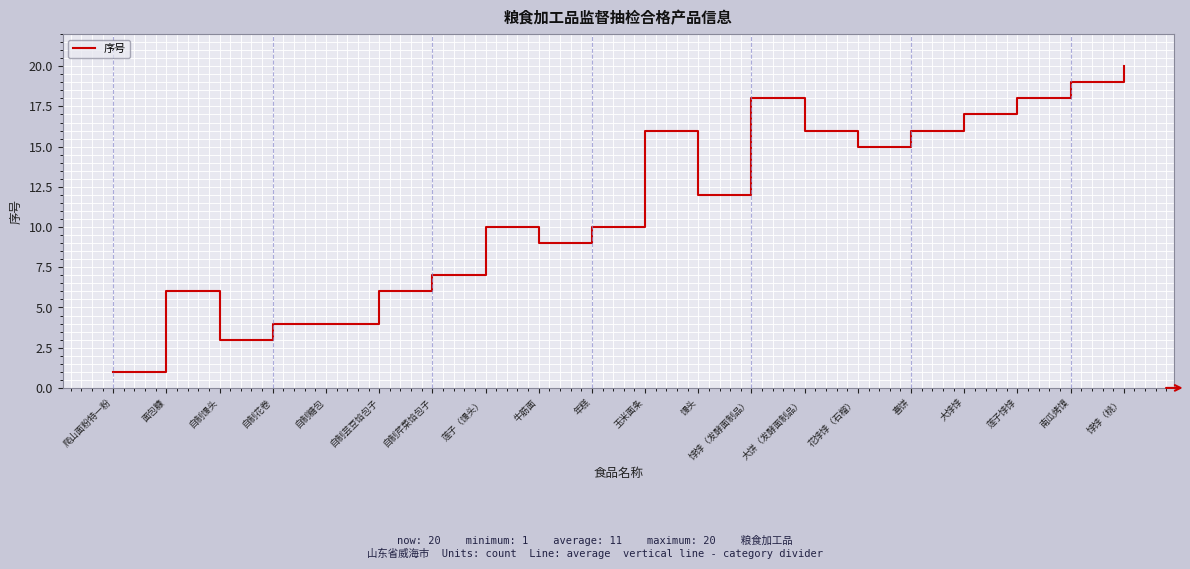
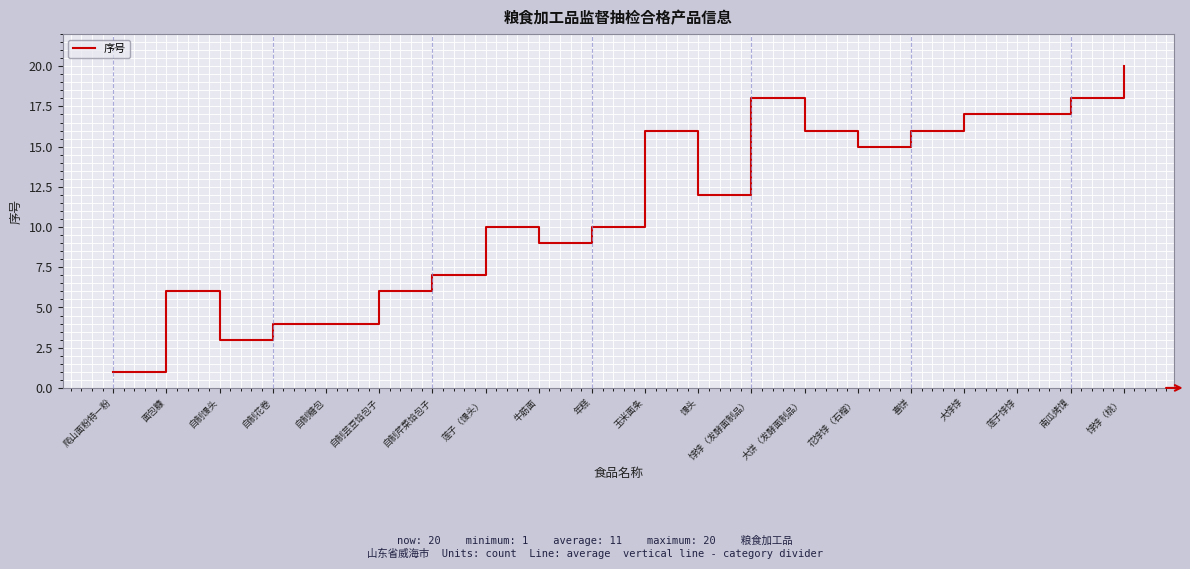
  {
    "爬山面粉特一粉": 1,
    "面包糠": 6,
    "自制馒头": 3,
    "自制花卷": 4,
    "自制糖包": 4,
    "自制芸豆馅包子": 6,
    "自制芹菜馅包子": 7,
    "莲子（馒头）": 10,
    "牛筋面": 9,
    "年糕": 10,
    "玉米面条": 16,
    "馒头": 12,
    "饽饽（发酵面制品）": 18,
    "大饼（发酵面制品）": 16,
    "花饽饽（石榴）": 15,
    "喜饼": 16,
    "大饽饽": 17,
-   "莲子饽饽": 18,
-   "南瓜烤馍": 19,
+   "莲子饽饽": 17,
+   "南瓜烤馍": 18,
    "饽饽（桃）": 20
  }
